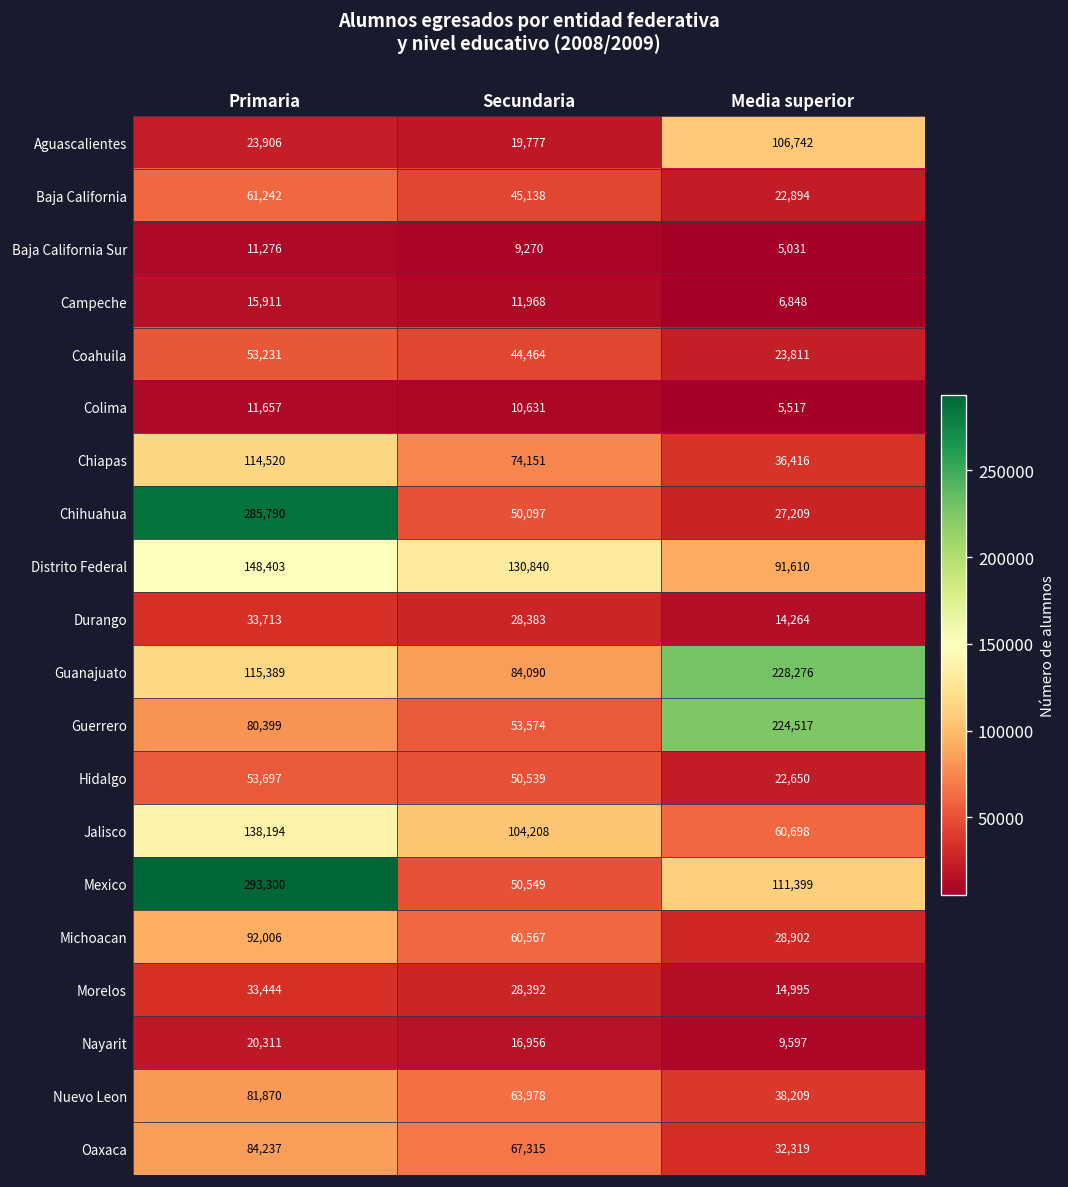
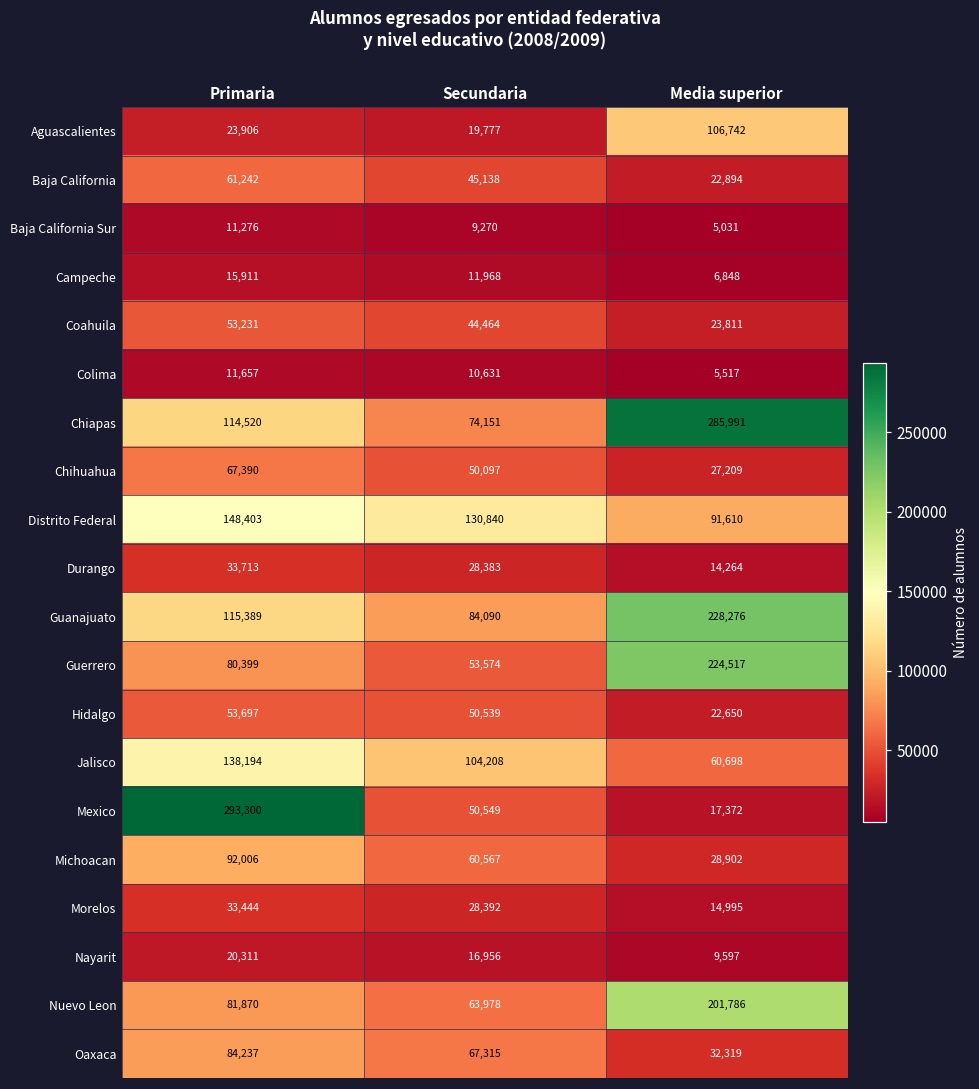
  {
    "Aguascalientes": {
      "Primaria": "23,906",
      "Secundaria": "19,777",
      "Media superior": "106,742"
    },
    "Baja California": {
      "Primaria": "61,242",
      "Secundaria": "45,138",
      "Media superior": "22,894"
    },
    "Baja California Sur": {
      "Primaria": "11,276",
      "Secundaria": "9,270",
      "Media superior": "5,031"
    },
    "Campeche": {
      "Primaria": "15,911",
      "Secundaria": "11,968",
      "Media superior": "6,848"
    },
    "Coahuila": {
      "Primaria": "53,231",
      "Secundaria": "44,464",
      "Media superior": "23,811"
    },
    "Colima": {
      "Primaria": "11,657",
      "Secundaria": "10,631",
      "Media superior": "5,517"
    },
    "Chiapas": {
      "Primaria": "114,520",
      "Secundaria": "74,151",
-     "Media superior": "36,416"
+     "Media superior": "285,991"
    },
    "Chihuahua": {
-     "Primaria": "285,790",
+     "Primaria": "67,390",
      "Secundaria": "50,097",
      "Media superior": "27,209"
    },
    "Distrito Federal": {
      "Primaria": "148,403",
      "Secundaria": "130,840",
      "Media superior": "91,610"
    },
    "Durango": {
      "Primaria": "33,713",
      "Secundaria": "28,383",
      "Media superior": "14,264"
    },
    "Guanajuato": {
      "Primaria": "115,389",
      "Secundaria": "84,090",
      "Media superior": "228,276"
    },
    "Guerrero": {
      "Primaria": "80,399",
      "Secundaria": "53,574",
      "Media superior": "224,517"
    },
    "Hidalgo": {
      "Primaria": "53,697",
      "Secundaria": "50,539",
      "Media superior": "22,650"
    },
    "Jalisco": {
      "Primaria": "138,194",
      "Secundaria": "104,208",
      "Media superior": "60,698"
    },
    "Mexico": {
      "Primaria": "293,300",
      "Secundaria": "50,549",
-     "Media superior": "111,399"
+     "Media superior": "17,372"
    },
    "Michoacan": {
      "Primaria": "92,006",
      "Secundaria": "60,567",
      "Media superior": "28,902"
    },
    "Morelos": {
      "Primaria": "33,444",
      "Secundaria": "28,392",
      "Media superior": "14,995"
    },
    "Nayarit": {
      "Primaria": "20,311",
      "Secundaria": "16,956",
      "Media superior": "9,597"
    },
    "Nuevo Leon": {
      "Primaria": "81,870",
      "Secundaria": "63,978",
-     "Media superior": "38,209"
+     "Media superior": "201,786"
    },
    "Oaxaca": {
      "Primaria": "84,237",
      "Secundaria": "67,315",
      "Media superior": "32,319"
    }
  }
